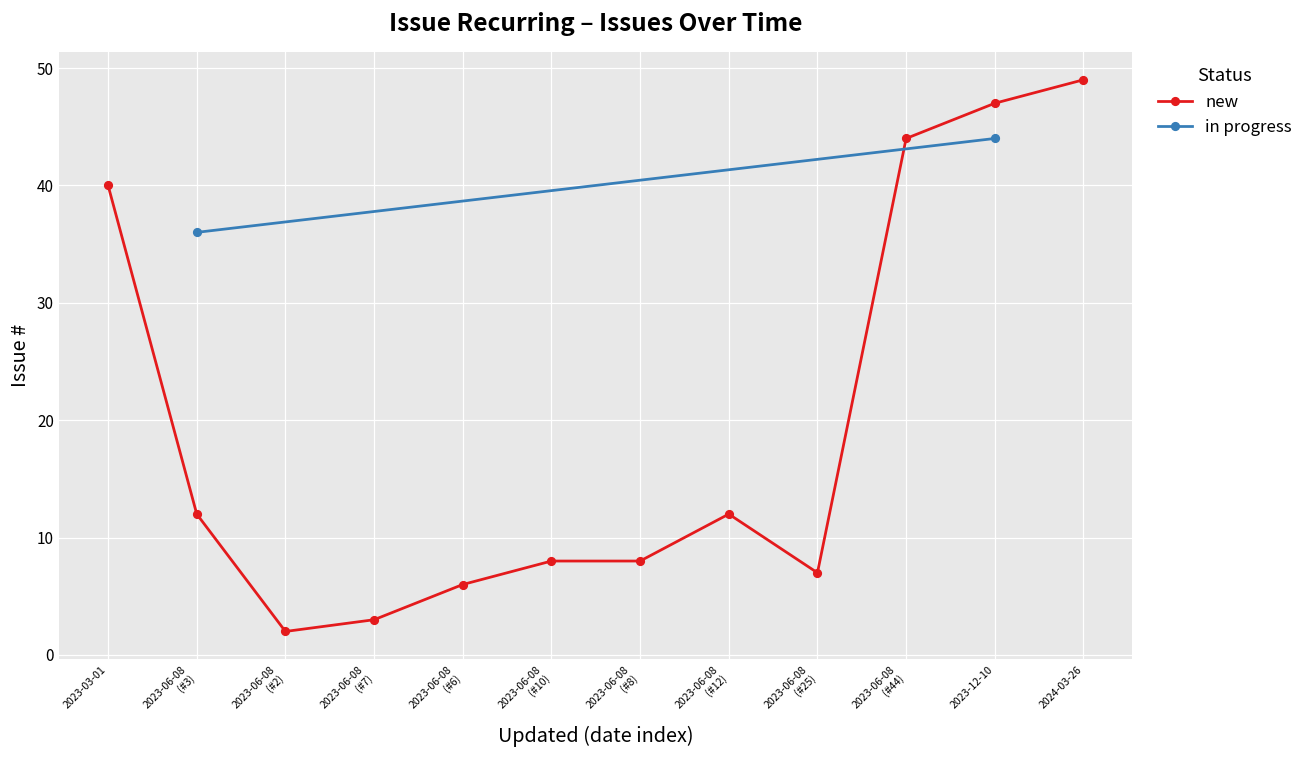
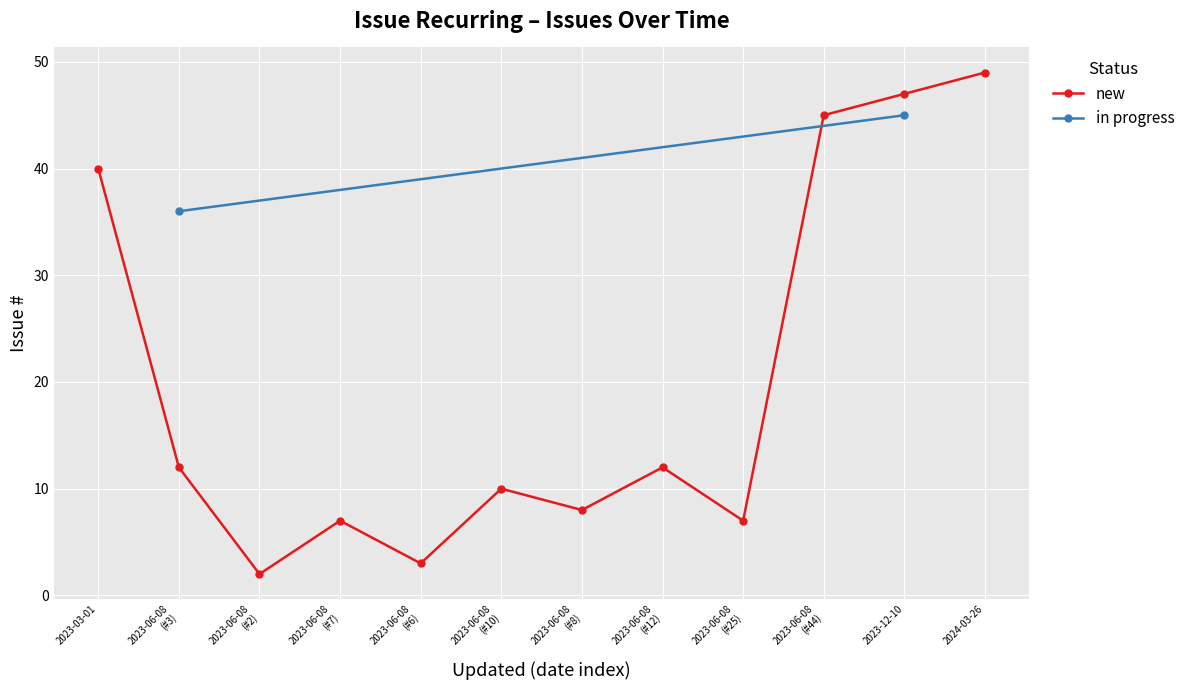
  {
    "new": {
      "2023-03-01": 40,
      "2023-06-08 (#3)": 12,
      "2023-06-08 (#2)": 2,
-     "2023-06-08 (#7)": 3,
-     "2023-06-08 (#6)": 6,
-     "2023-06-08 (#10)": 8,
+     "2023-06-08 (#7)": 7,
+     "2023-06-08 (#6)": 3,
+     "2023-06-08 (#10)": 10,
      "2023-06-08 (#8)": 8,
      "2023-06-08 (#12)": 12,
      "2023-06-08 (#25)": 7,
-     "2023-06-08 (#44)": 44,
+     "2023-06-08 (#44)": 45,
      "2023-12-10": 47,
      "2024-03-26": 49
    },
    "in progress": {
      "2023-06-08 (#3)": 36,
-     "2023-12-10": 44
+     "2023-12-10": 45
    }
  }
